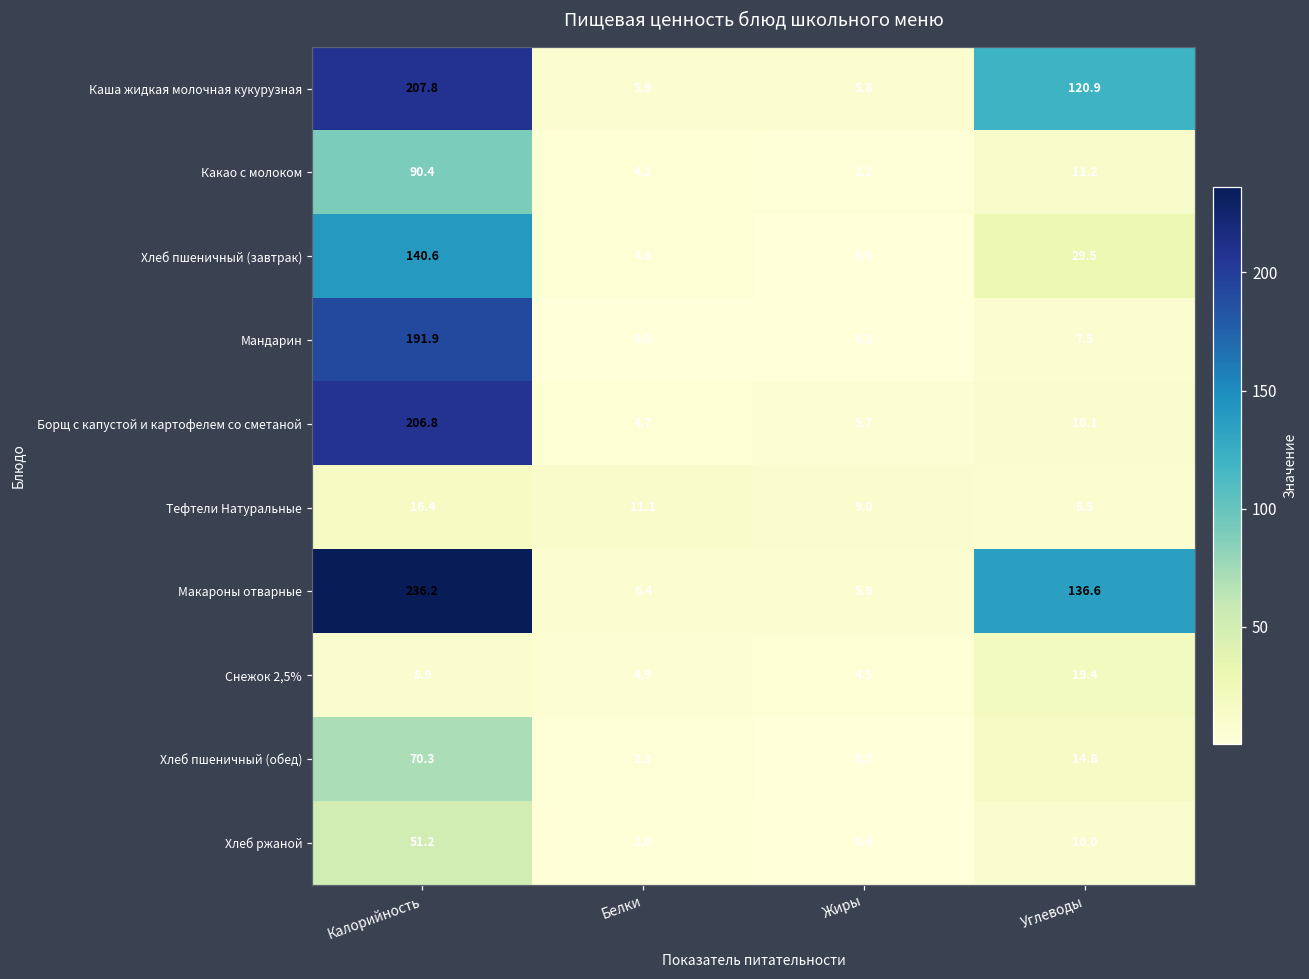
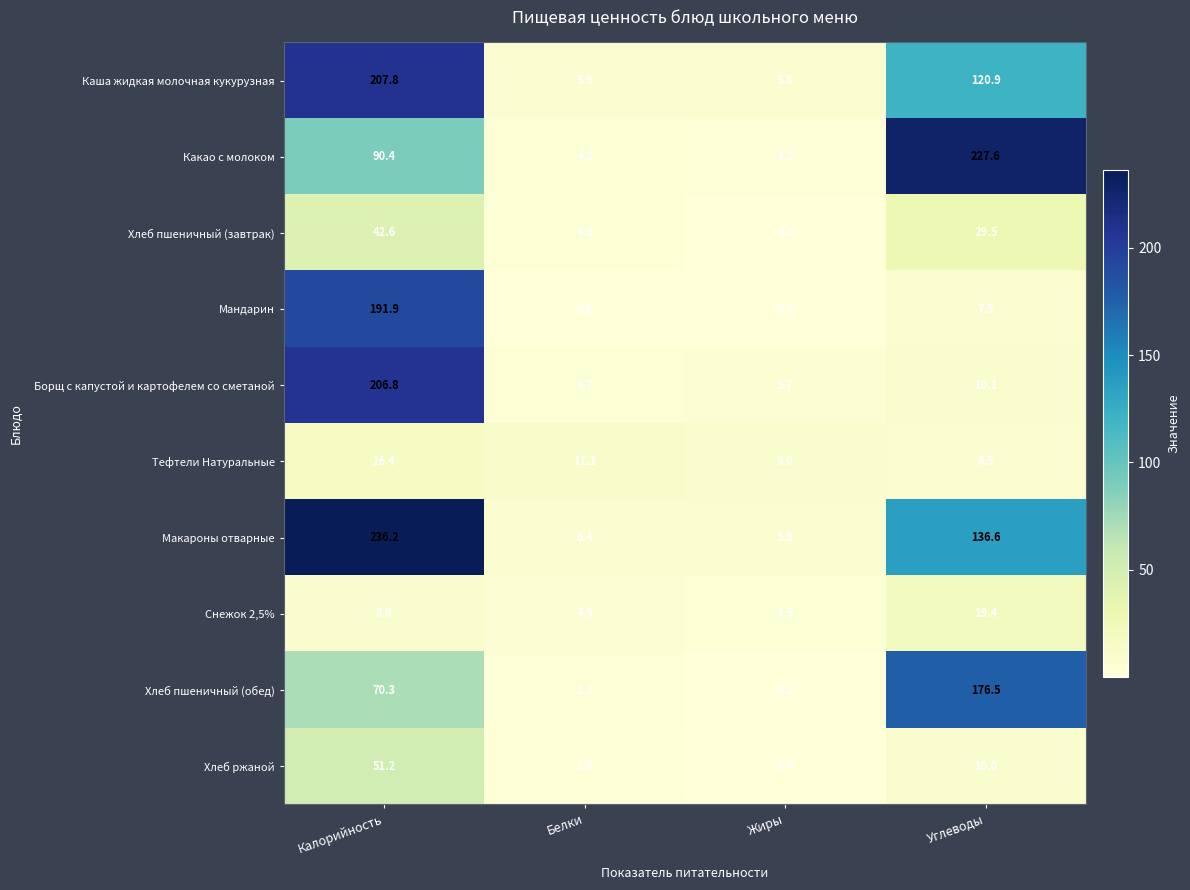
  {
    "Каша жидкая молочная кукурузная": {
      "Калорийность": 207.8,
      "Углеводы": 120.9
    },
    "Какао с молоком": {
      "Калорийность": 90.4,
-     "Углеводы": 11.2
+     "Углеводы": 227.6
    },
    "Хлеб пшеничный (завтрак)": {
-     "Калорийность": 140.6,
+     "Калорийность": 42.6,
      "Углеводы": 29.5
    },
    "Мандарин": {
      "Калорийность": 191.9
    },
    "Борщ с капустой и картофелем со сметаной": {
      "Калорийность": 206.8,
      "Углеводы": 10.1
    },
    "Тефтели Натуральные": {
      "Калорийность": 16.4,
      "Белки": 11.1,
      "Жиры": 9.0
    },
    "Макароны отварные": {
      "Калорийность": 236.2,
      "Углеводы": 136.6
    },
    "Снежок 2,5%": {
      "Калорийность": 8.9,
      "Углеводы": 19.4
    },
    "Хлеб пшеничный (обед)": {
      "Калорийность": 70.3,
-     "Углеводы": 14.8
+     "Углеводы": 176.5
    },
    "Хлеб ржаной": {
      "Калорийность": 51.2,
      "Углеводы": 10.0
    }
  }
